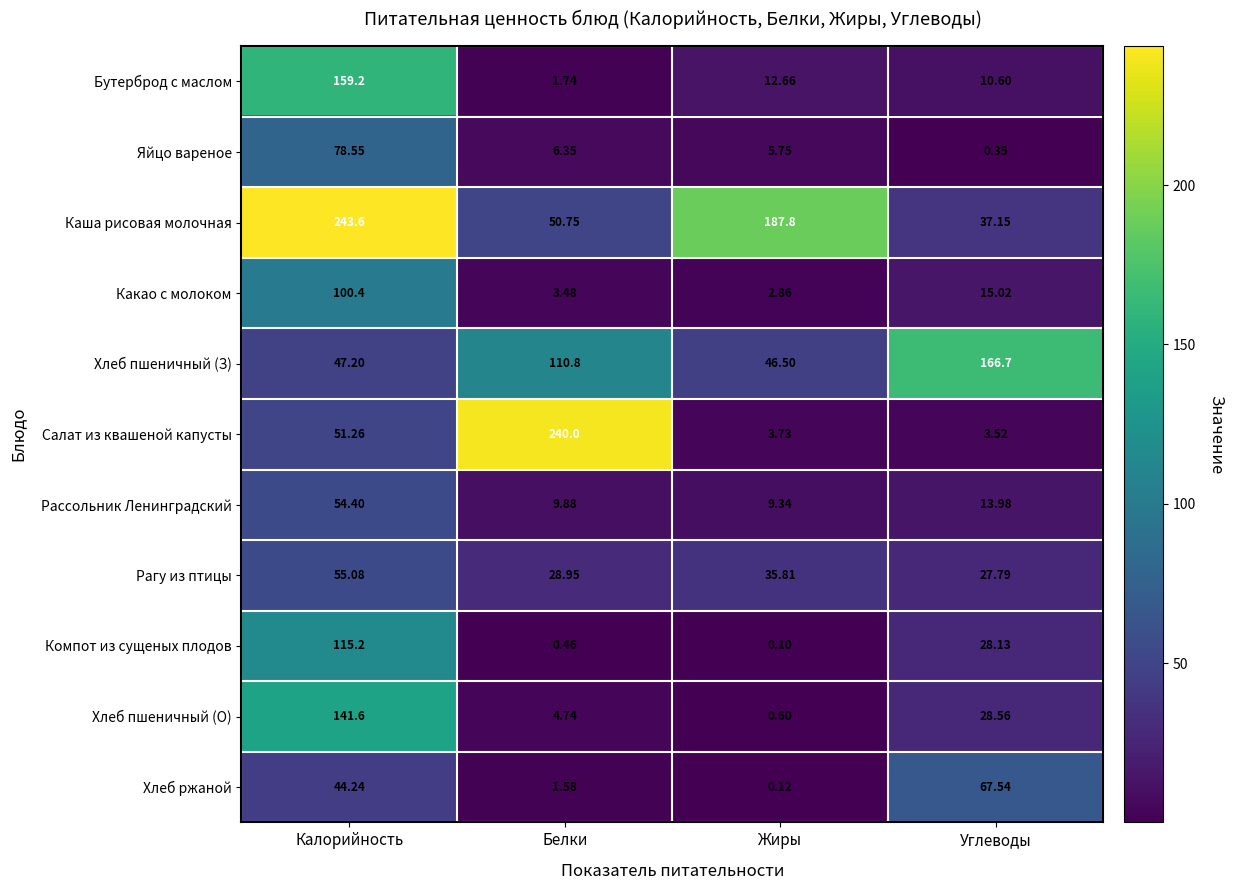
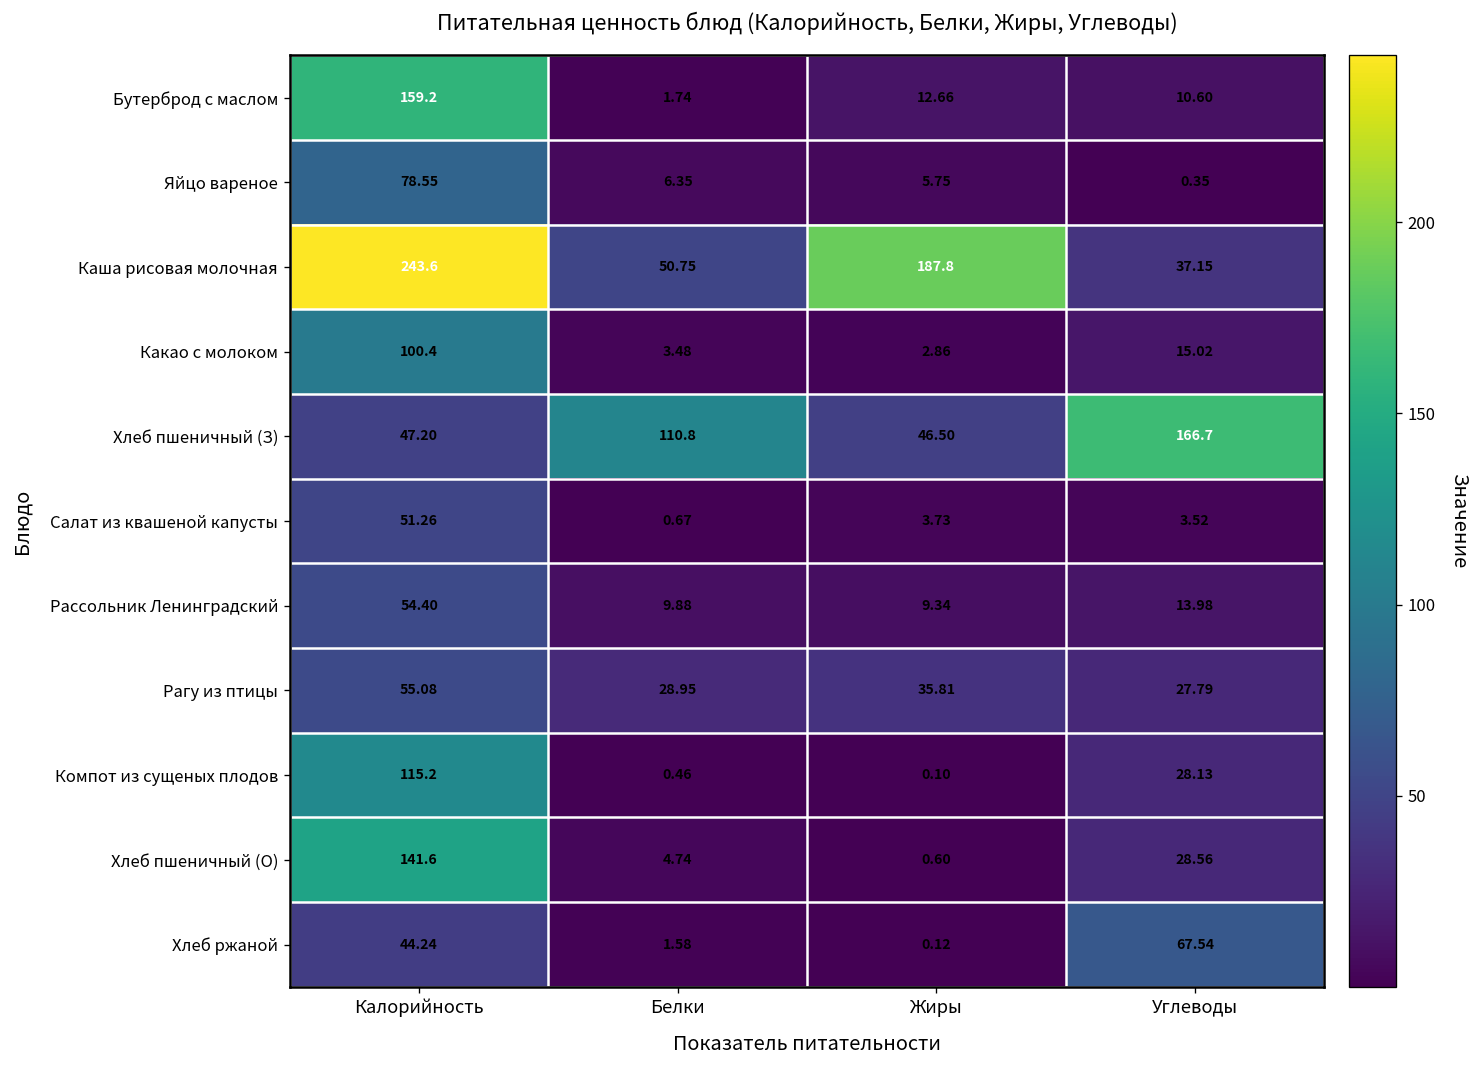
  {
    "Бутерброд с маслом": {
      "Калорийность": 159.2,
      "Белки": 1.74,
      "Жиры": 12.66,
      "Углеводы": 10.60
    },
    "Яйцо вареное": {
      "Калорийность": 78.55,
      "Белки": 6.35,
      "Жиры": 5.75,
      "Углеводы": 0.35
    },
    "Каша рисовая молочная": {
      "Калорийность": 243.6,
      "Белки": 50.75,
      "Жиры": 187.8,
      "Углеводы": 37.15
    },
    "Какао с молоком": {
      "Калорийность": 100.4,
      "Белки": 3.48,
      "Жиры": 2.86,
      "Углеводы": 15.02
    },
    "Хлеб пшеничный (З)": {
      "Калорийность": 47.20,
      "Белки": 110.8,
      "Жиры": 46.50,
      "Углеводы": 166.7
    },
    "Салат из квашеной капусты": {
      "Калорийность": 51.26,
-     "Белки": 240.0,
+     "Белки": 0.67,
      "Жиры": 3.73,
      "Углеводы": 3.52
    },
    "Рассольник Ленинградский": {
      "Калорийность": 54.40,
      "Белки": 9.88,
      "Жиры": 9.34,
      "Углеводы": 13.98
    },
    "Рагу из птицы": {
      "Калорийность": 55.08,
      "Белки": 28.95,
      "Жиры": 35.81,
      "Углеводы": 27.79
    },
    "Компот из сущеных плодов": {
      "Калорийность": 115.2,
      "Белки": 0.46,
      "Жиры": 0.10,
      "Углеводы": 28.13
    },
    "Хлеб пшеничный (О)": {
      "Калорийность": 141.6,
      "Белки": 4.74,
      "Жиры": 0.60,
      "Углеводы": 28.56
    },
    "Хлеб ржаной": {
      "Калорийность": 44.24,
      "Белки": 1.58,
      "Жиры": 0.12,
      "Углеводы": 67.54
    }
  }
